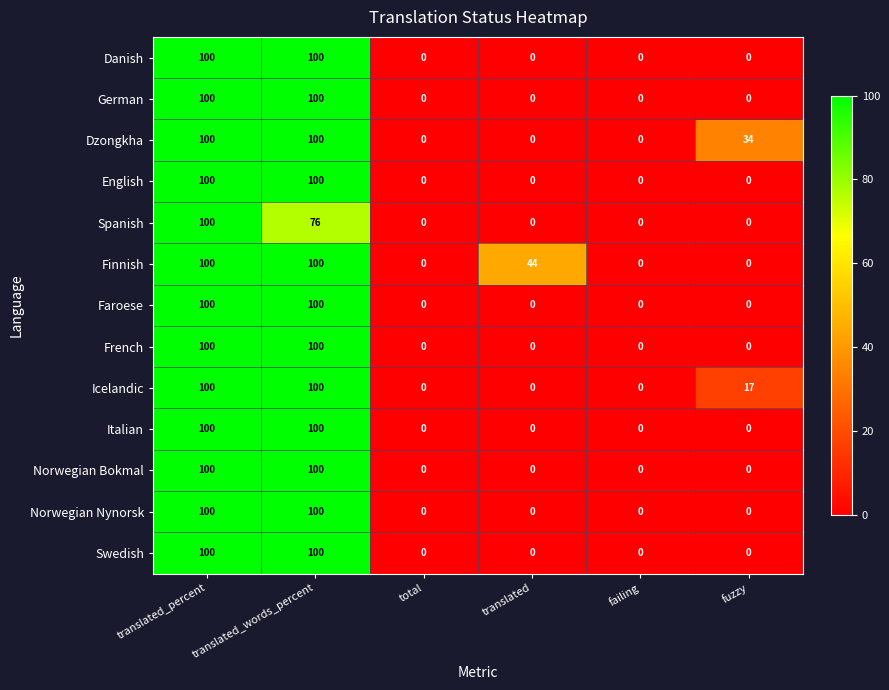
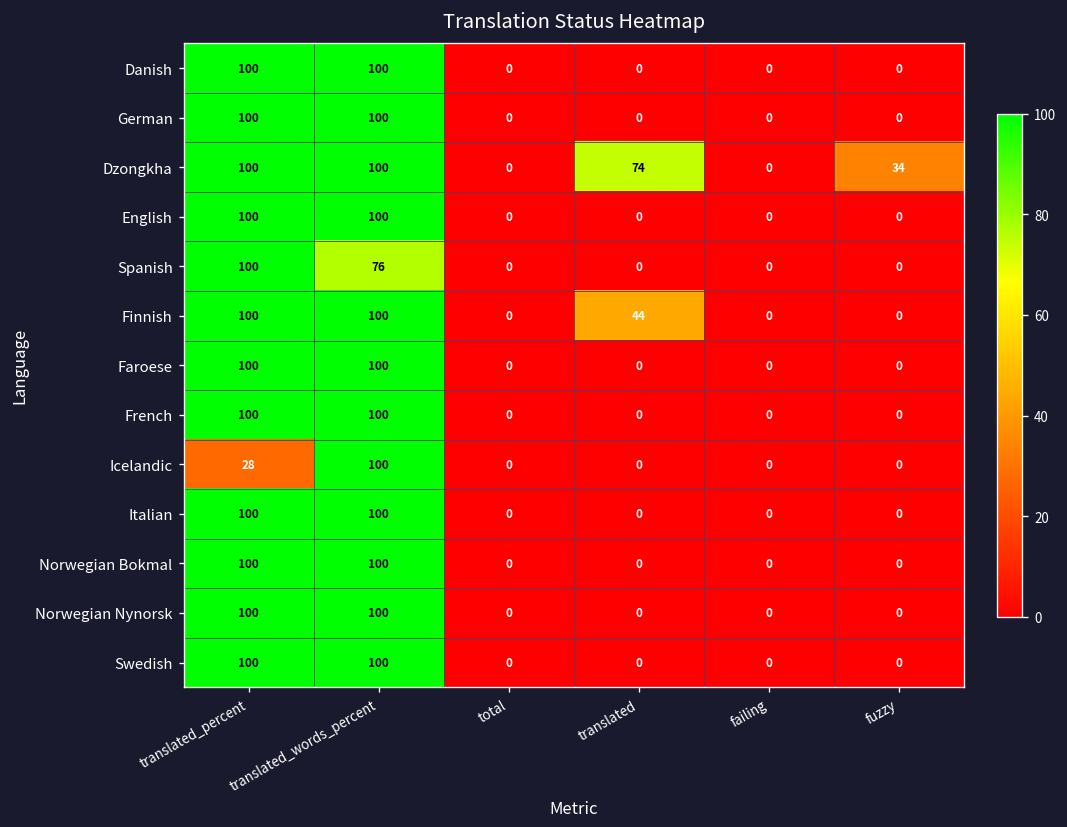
  {
    "Danish": {
      "translated_percent": 100,
      "translated_words_percent": 100,
      "total": 0,
      "translated": 0,
      "failing": 0,
      "fuzzy": 0
    },
    "German": {
      "translated_percent": 100,
      "translated_words_percent": 100,
      "total": 0,
      "translated": 0,
      "failing": 0,
      "fuzzy": 0
    },
    "Dzongkha": {
      "translated_percent": 100,
      "translated_words_percent": 100,
      "total": 0,
-     "translated": 0,
+     "translated": 74,
      "failing": 0,
      "fuzzy": 34
    },
    "English": {
      "translated_percent": 100,
      "translated_words_percent": 100,
      "total": 0,
      "translated": 0,
      "failing": 0,
      "fuzzy": 0
    },
    "Spanish": {
      "translated_percent": 100,
      "translated_words_percent": 76,
      "total": 0,
      "translated": 0,
      "failing": 0,
      "fuzzy": 0
    },
    "Finnish": {
      "translated_percent": 100,
      "translated_words_percent": 100,
      "total": 0,
      "translated": 44,
      "failing": 0,
      "fuzzy": 0
    },
    "Faroese": {
      "translated_percent": 100,
      "translated_words_percent": 100,
      "total": 0,
      "translated": 0,
      "failing": 0,
      "fuzzy": 0
    },
    "French": {
      "translated_percent": 100,
      "translated_words_percent": 100,
      "total": 0,
      "translated": 0,
      "failing": 0,
      "fuzzy": 0
    },
    "Icelandic": {
-     "translated_percent": 100,
+     "translated_percent": 28,
      "translated_words_percent": 100,
      "total": 0,
      "translated": 0,
      "failing": 0,
-     "fuzzy": 17
+     "fuzzy": 0
    },
    "Italian": {
      "translated_percent": 100,
      "translated_words_percent": 100,
      "total": 0,
      "translated": 0,
      "failing": 0,
      "fuzzy": 0
    },
    "Norwegian Bokmal": {
      "translated_percent": 100,
      "translated_words_percent": 100,
      "total": 0,
      "translated": 0,
      "failing": 0,
      "fuzzy": 0
    },
    "Norwegian Nynorsk": {
      "translated_percent": 100,
      "translated_words_percent": 100,
      "total": 0,
      "translated": 0,
      "failing": 0,
      "fuzzy": 0
    },
    "Swedish": {
      "translated_percent": 100,
      "translated_words_percent": 100,
      "total": 0,
      "translated": 0,
      "failing": 0,
      "fuzzy": 0
    }
  }
